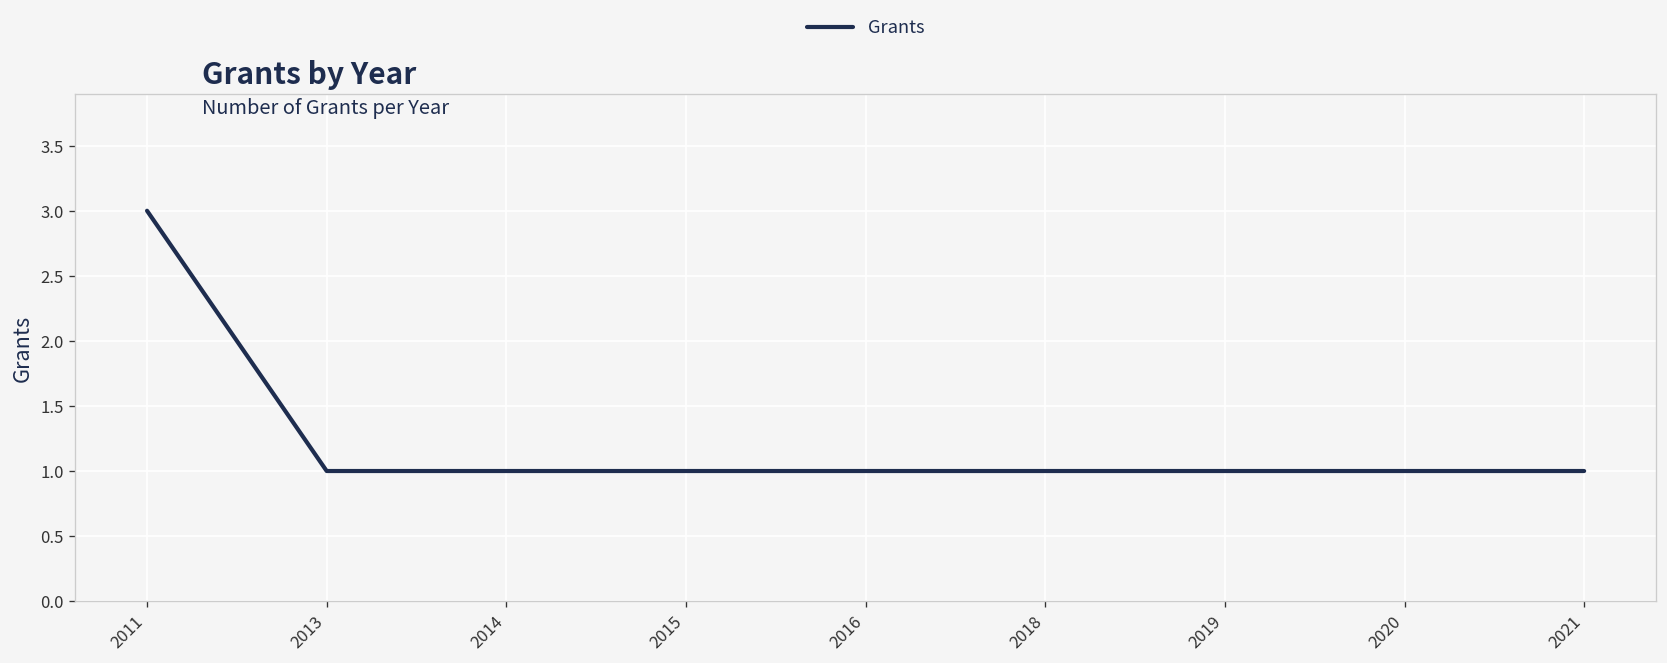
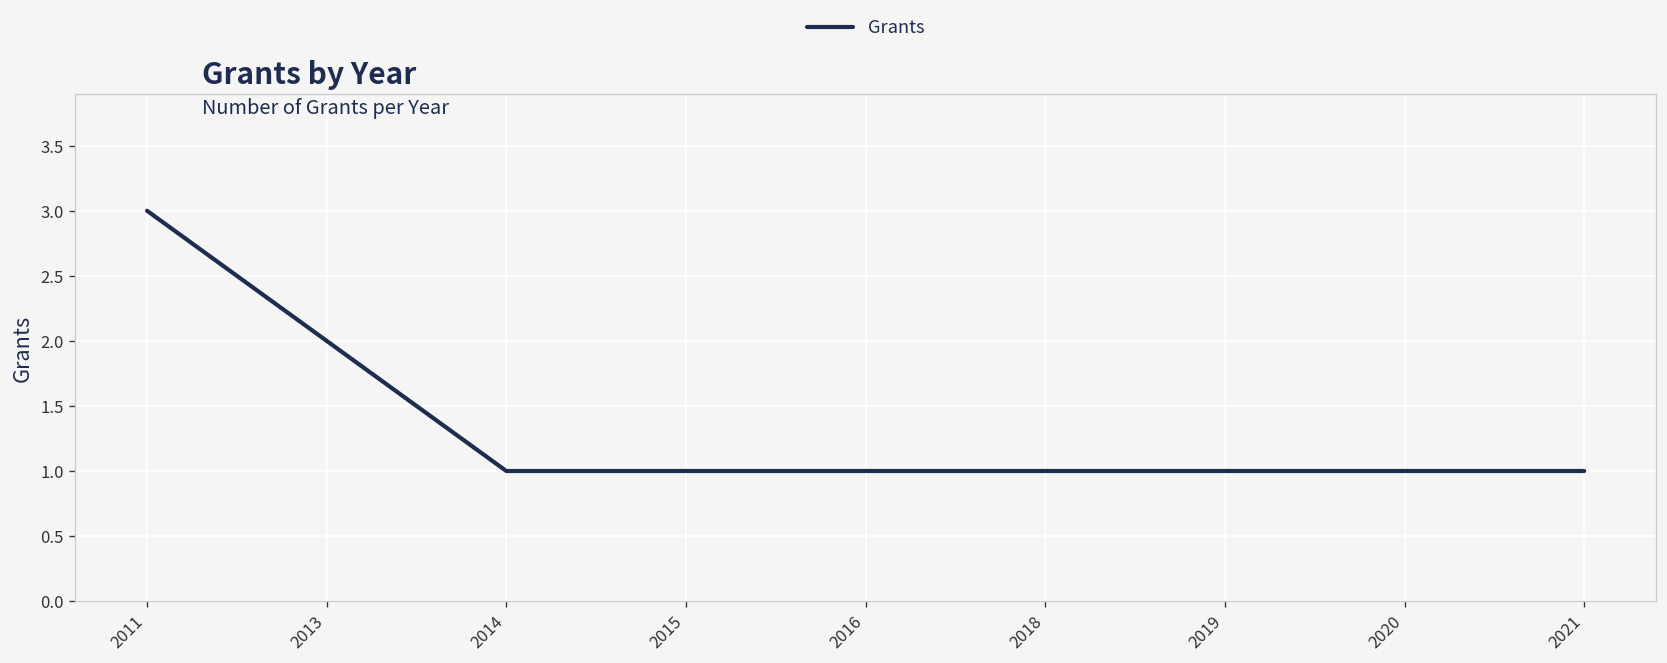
  {
    "2011": 3,
-   "2013": 1,
+   "2013": 2,
    "2014": 1,
    "2015": 1,
    "2016": 1,
    "2018": 1,
    "2019": 1,
    "2020": 1,
    "2021": 1
  }
